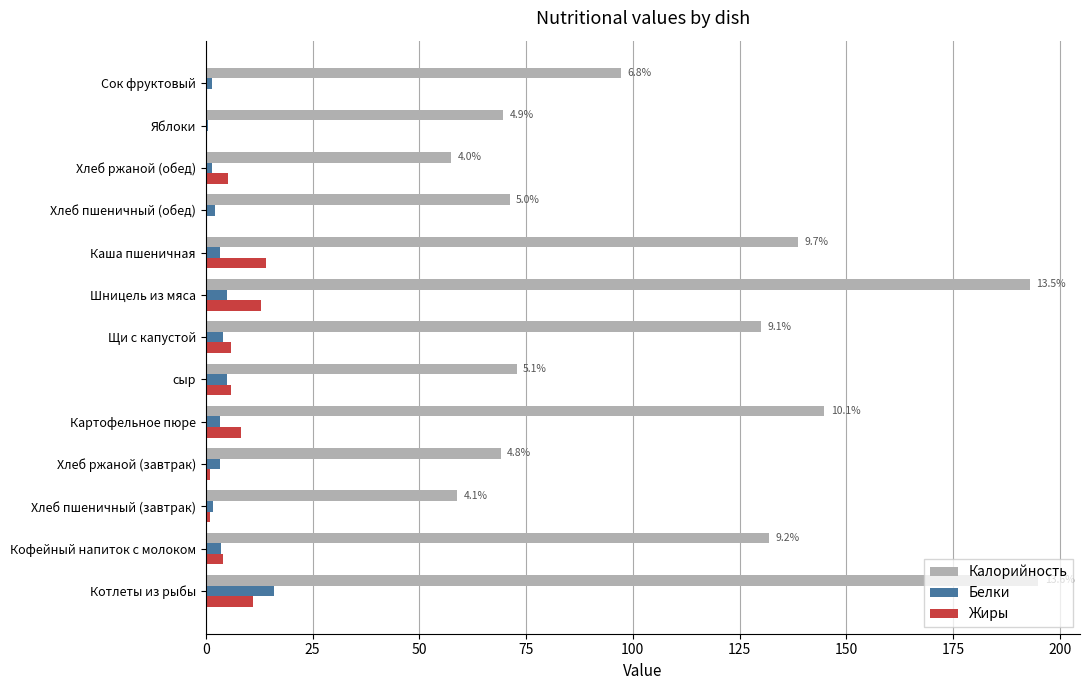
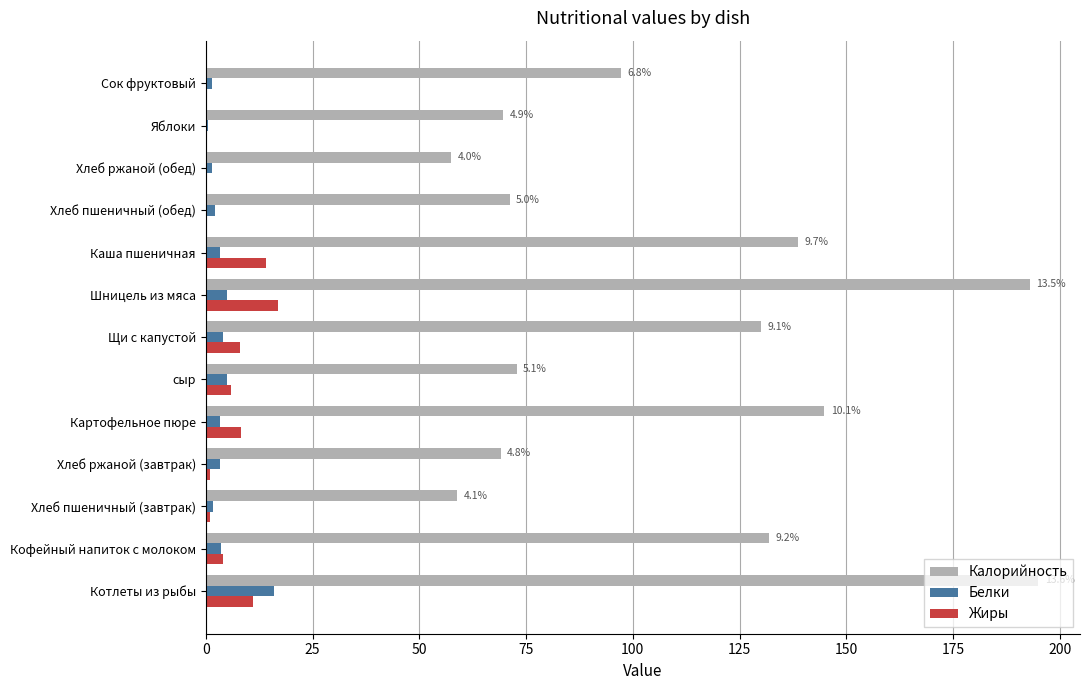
  {
    "Белки": {
      "Сок фруктовый": 2,
      "Яблоки": 1,
      "Хлеб ржаной (обед)": 1,
      "Хлеб пшеничный (обед)": 2,
      "Каша пшеничная": 3,
      "Шницель из мяса": 5,
      "Щи с капустой": 4,
      "сыр": 5,
      "Картофельное пюре": 3,
      "Хлеб ржаной (завтрак)": 3,
      "Хлеб пшеничный (завтрак)": 2,
      "Кофейный напиток с молоком": 4,
      "Котлеты из рыбы": 16
    },
    "Жиры": {
      "Сок фруктовый": 0,
      "Яблоки": 0,
-     "Хлеб ржаной (обед)": 5,
+     "Хлеб ржаной (обед)": 0,
      "Каша пшеничная": 14,
-     "Шницель из мяса": 13,
-     "Щи с капустой": 6,
+     "Шницель из мяса": 17,
+     "Щи с капустой": 8,
      "сыр": 6,
      "Картофельное пюре": 8,
      "Хлеб ржаной (завтрак)": 1,
      "Хлеб пшеничный (завтрак)": 1,
      "Кофейный напиток с молоком": 4,
      "Котлеты из рыбы": 11
    }
  }
